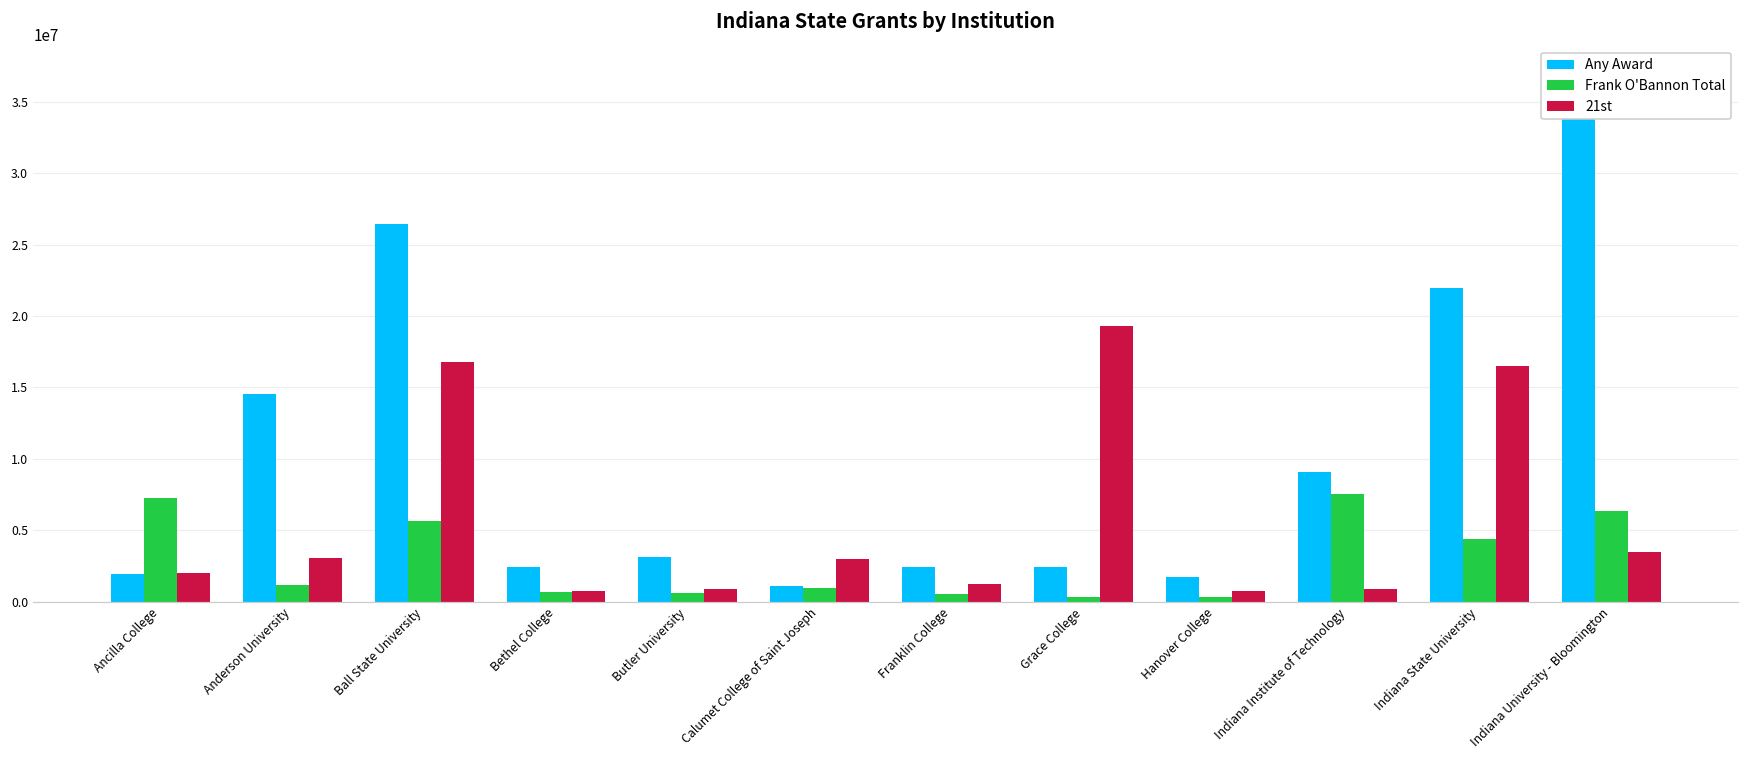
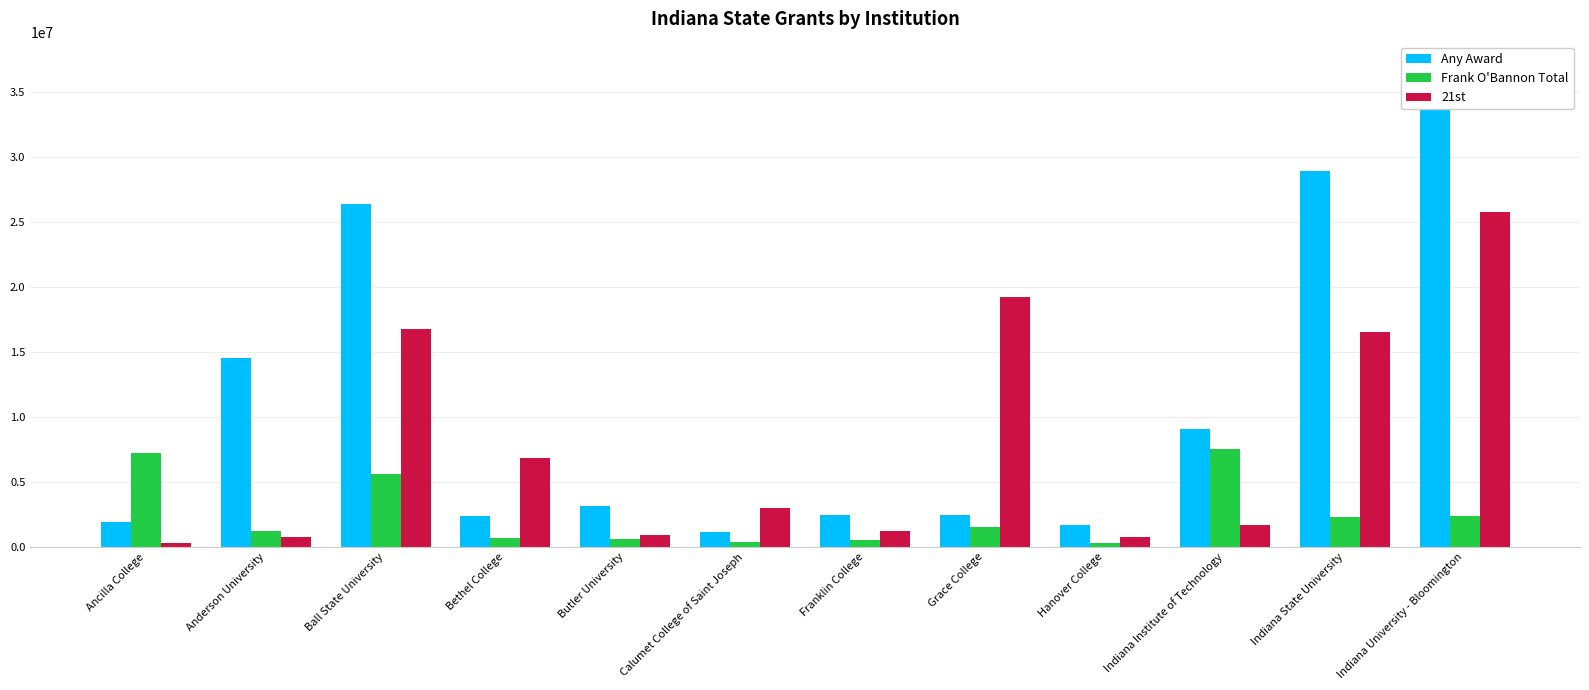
  {
    "Any Award": {
      "Ancilla College": 1900000,
      "Anderson University": 14500000,
      "Ball State University": 26400000,
      "Bethel College": 2400000,
      "Butler University": 3100000,
      "Calumet College of Saint Joseph": 1100000,
      "Franklin College": 2400000,
      "Grace College": 2400000,
      "Hanover College": 1700000,
      "Indiana Institute of Technology": 9100000,
-     "Indiana State University": 21900000
+     "Indiana State University": 29000000
    },
    "Frank O'Bannon Total": {
      "Ancilla College": 7200000,
      "Anderson University": 1200000,
      "Ball State University": 5600000,
      "Bethel College": 700000,
      "Butler University": 600000,
-     "Calumet College of Saint Joseph": 1000000,
+     "Calumet College of Saint Joseph": 300000,
      "Franklin College": 500000,
-     "Grace College": 300000,
+     "Grace College": 1500000,
      "Hanover College": 300000,
      "Indiana Institute of Technology": 7500000,
-     "Indiana State University": 4400000,
-     "Indiana University - Bloomington": 6300000
+     "Indiana State University": 2300000,
+     "Indiana University - Bloomington": 2400000
    },
    "21st": {
-     "Ancilla College": 2000000,
-     "Anderson University": 3100000,
+     "Ancilla College": 300000,
+     "Anderson University": 800000,
      "Ball State University": 16800000,
-     "Bethel College": 700000,
+     "Bethel College": 6800000,
      "Butler University": 900000,
      "Calumet College of Saint Joseph": 3000000,
      "Franklin College": 1200000,
      "Grace College": 19300000,
      "Hanover College": 700000,
-     "Indiana Institute of Technology": 900000,
+     "Indiana Institute of Technology": 1700000,
      "Indiana State University": 16500000,
-     "Indiana University - Bloomington": 3500000
+     "Indiana University - Bloomington": 25800000
    }
  }
